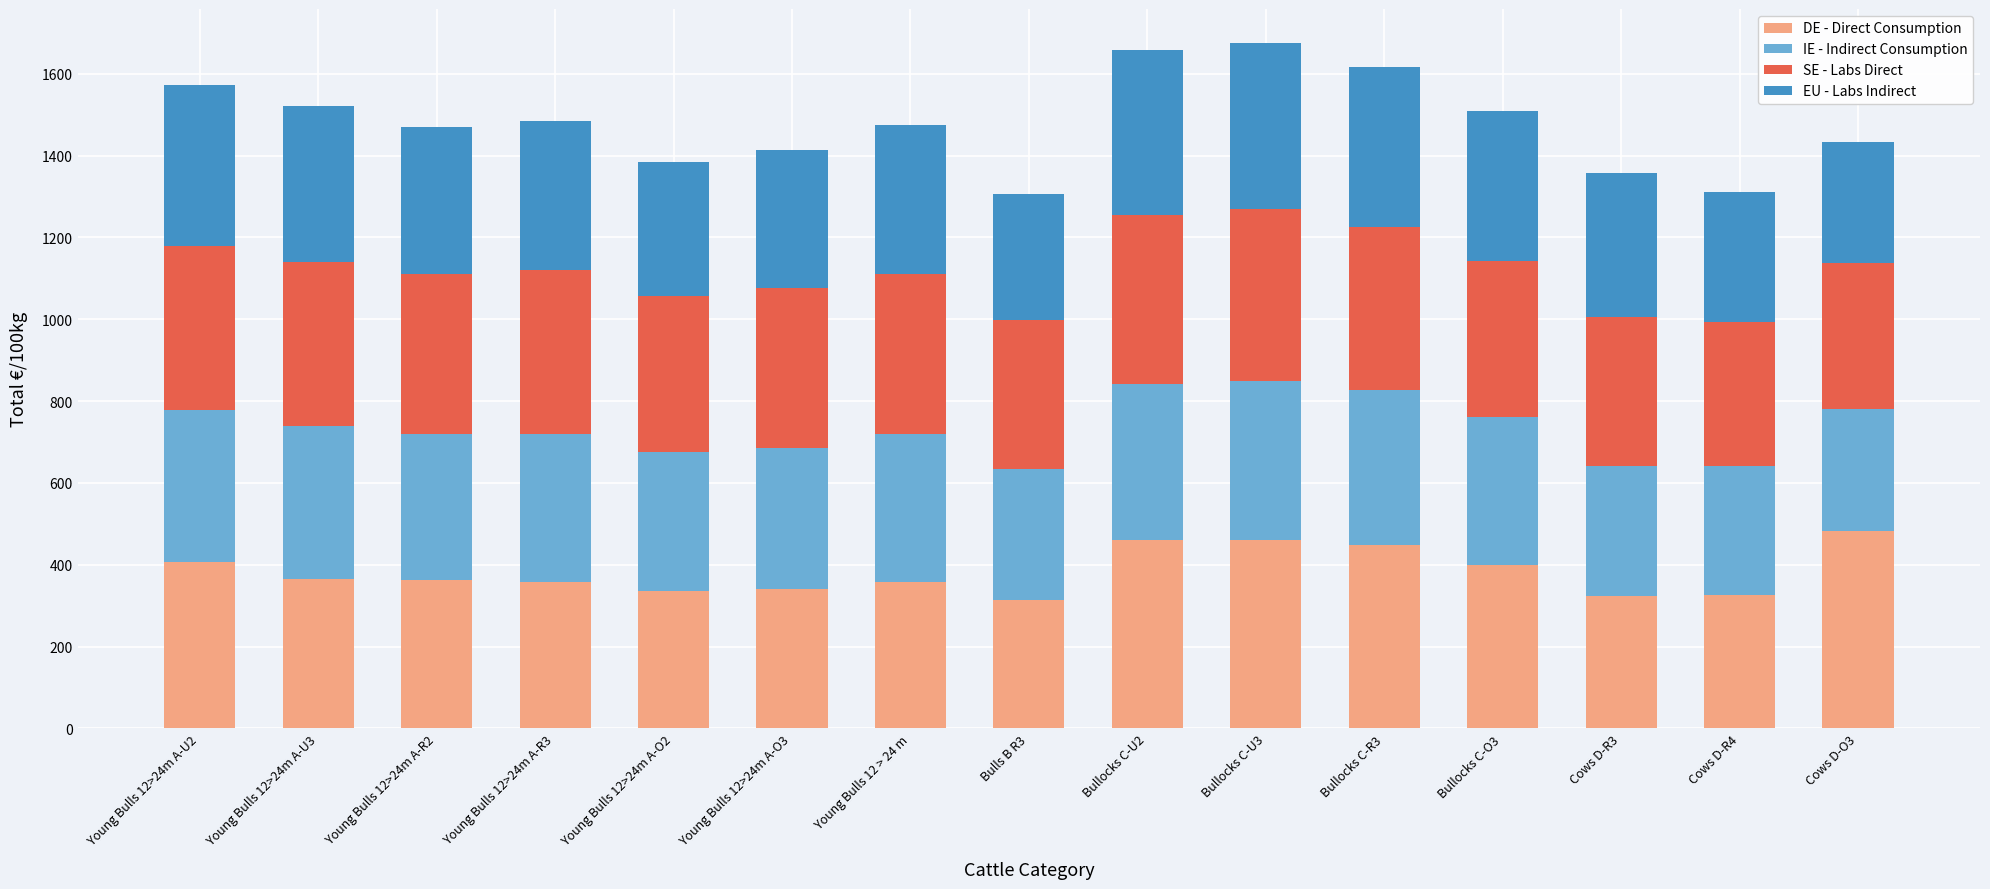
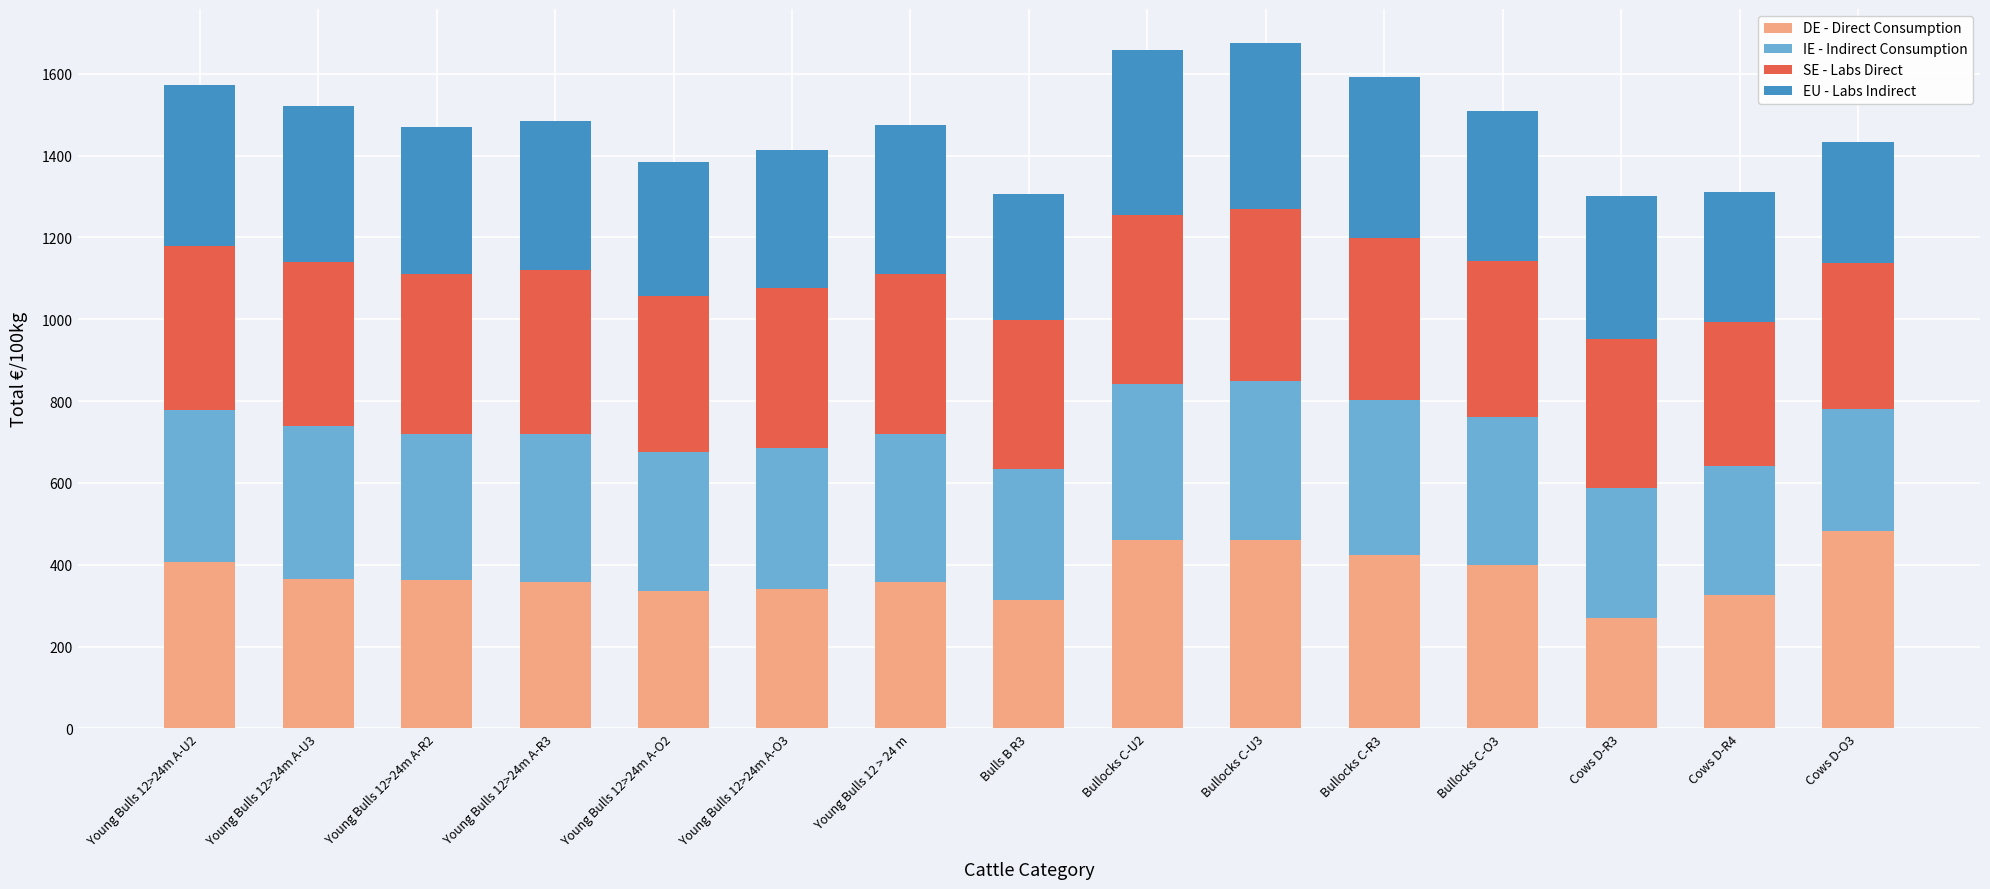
  {
    "DE - Direct Consumption": {
      "Young Bulls 12>24m A-U2": 410,
      "Young Bulls 12>24m A-U3": 370,
      "Young Bulls 12>24m A-R2": 360,
      "Young Bulls 12>24m A-R3": 360,
      "Young Bulls 12>24m A-O2": 340,
      "Young Bulls 12>24m A-O3": 340,
      "Young Bulls 12 > 24 m": 360,
      "Bulls B R3": 310,
      "Bullocks C-U2": 460,
      "Bullocks C-U3": 460,
-     "Bullocks C-R3": 450,
+     "Bullocks C-R3": 420,
      "Bullocks C-O3": 400,
-     "Cows D-R3": 320,
+     "Cows D-R3": 270,
      "Cows D-R4": 330,
      "Cows D-O3": 480
    },
    "SE - Labs Direct": {
      "Young Bulls 12>24m A-U2": 400,
      "Young Bulls 12>24m A-U3": 400,
      "Young Bulls 12>24m A-R2": 390,
      "Young Bulls 12>24m A-R3": 400,
      "Young Bulls 12>24m A-O2": 380,
      "Young Bulls 12>24m A-O3": 390,
      "Young Bulls 12 > 24 m": 390,
      "Bulls B R3": 370,
      "Bullocks C-U2": 410,
      "Bullocks C-U3": 420,
      "Bullocks C-R3": 400,
      "Bullocks C-O3": 380,
      "Cows D-R3": 360,
      "Cows D-R4": 350,
      "Cows D-O3": 360
    }
  }
